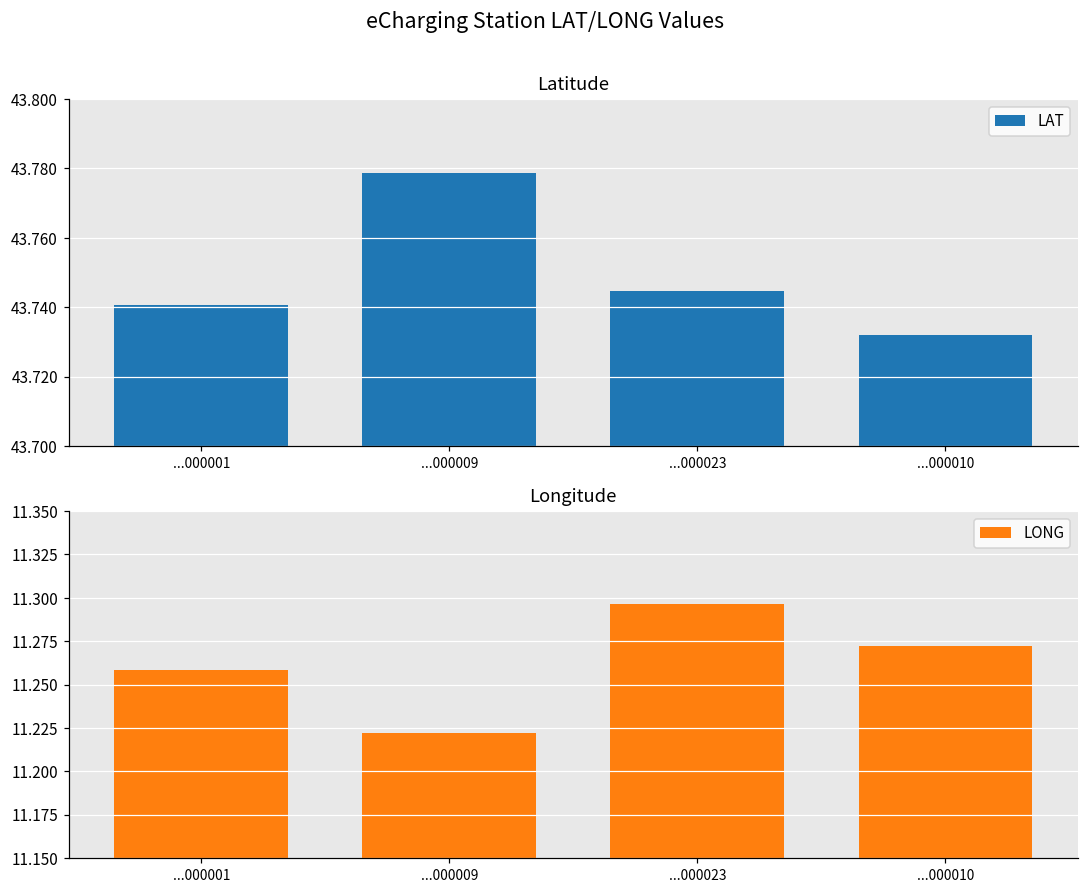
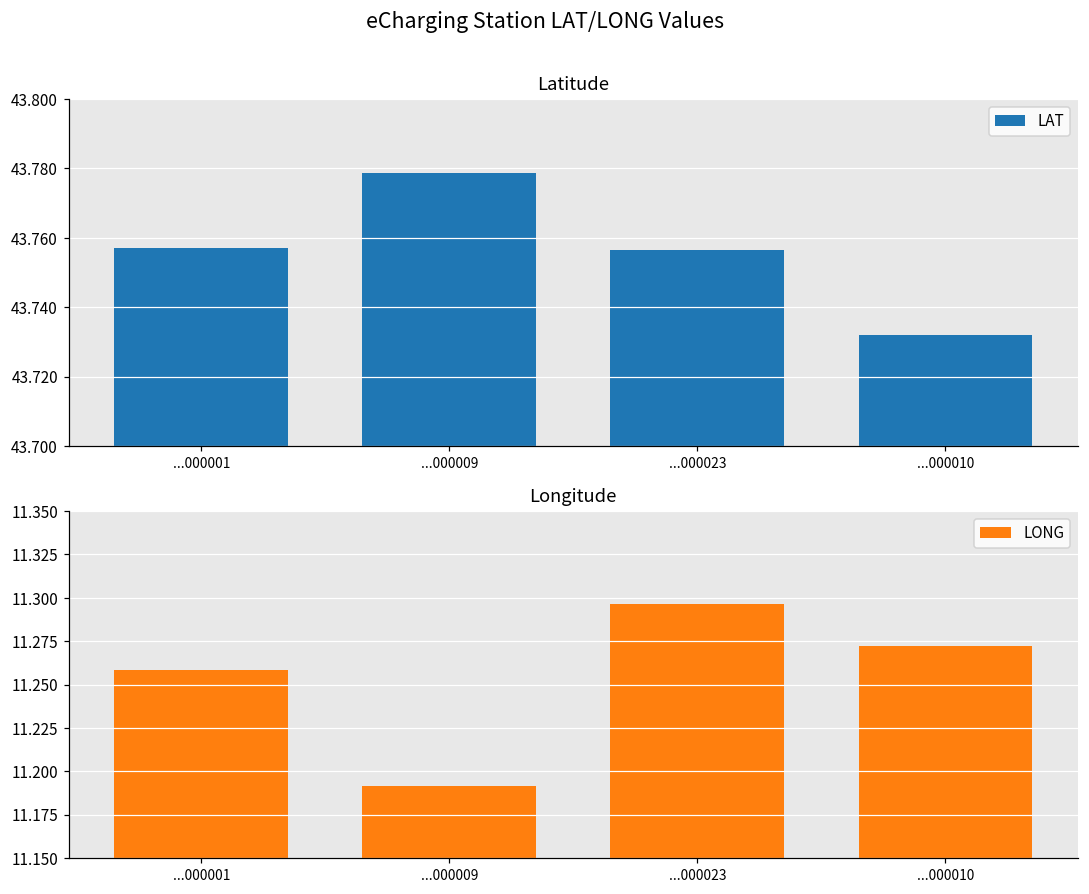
  {
    "Latitude": {
-     "...000001": 43.741,
+     "...000001": 43.757,
      "...000009": 43.779,
-     "...000023": 43.745,
+     "...000023": 43.757,
      "...000010": 43.732
    },
    "Longitude": {
      "...000001": 11.259,
-     "...000009": 11.222,
+     "...000009": 11.191,
      "...000023": 11.297,
      "...000010": 11.272
    }
  }
